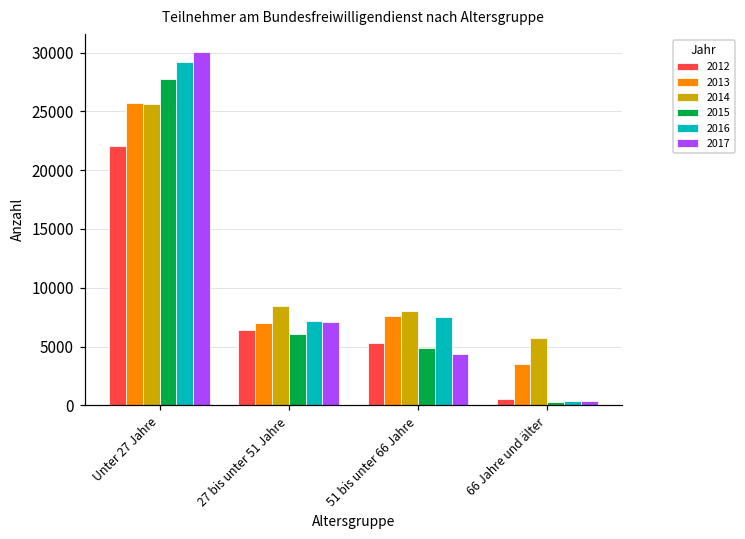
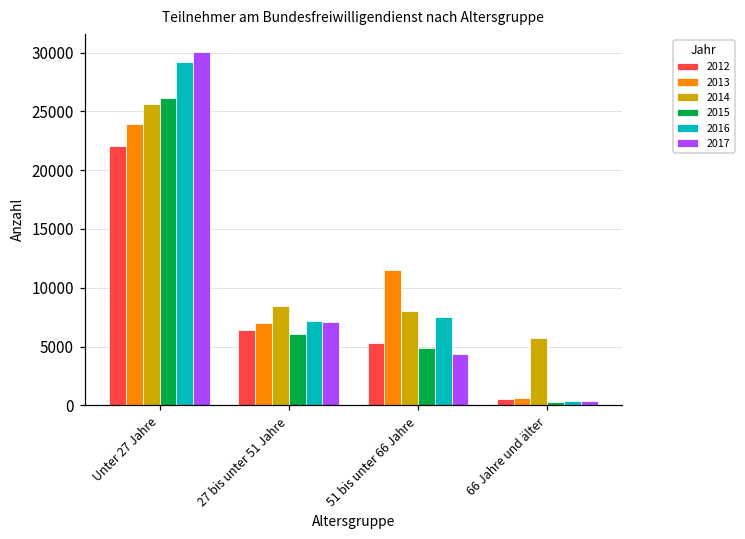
  {
    "2012": {
      "Unter 27 Jahre": 22100,
      "27 bis unter 51 Jahre": 6400,
      "51 bis unter 66 Jahre": 5300,
      "66 Jahre und älter": 500
    },
    "2013": {
-     "Unter 27 Jahre": 25700,
+     "Unter 27 Jahre": 23900,
      "27 bis unter 51 Jahre": 7000,
-     "51 bis unter 66 Jahre": 7600,
-     "66 Jahre und älter": 3500
+     "51 bis unter 66 Jahre": 11500,
+     "66 Jahre und älter": 600
    },
    "2014": {
      "Unter 27 Jahre": 25700,
      "27 bis unter 51 Jahre": 8500,
      "51 bis unter 66 Jahre": 8000,
      "66 Jahre und älter": 5800
    },
    "2015": {
-     "Unter 27 Jahre": 27800,
+     "Unter 27 Jahre": 26100,
      "27 bis unter 51 Jahre": 6100,
      "51 bis unter 66 Jahre": 4900,
      "66 Jahre und älter": 300
    },
    "2016": {
      "Unter 27 Jahre": 29200,
      "27 bis unter 51 Jahre": 7200,
      "51 bis unter 66 Jahre": 7500,
      "66 Jahre und älter": 400
    },
    "2017": {
      "Unter 27 Jahre": 30100,
      "27 bis unter 51 Jahre": 7100,
      "51 bis unter 66 Jahre": 4400,
      "66 Jahre und älter": 400
    }
  }
